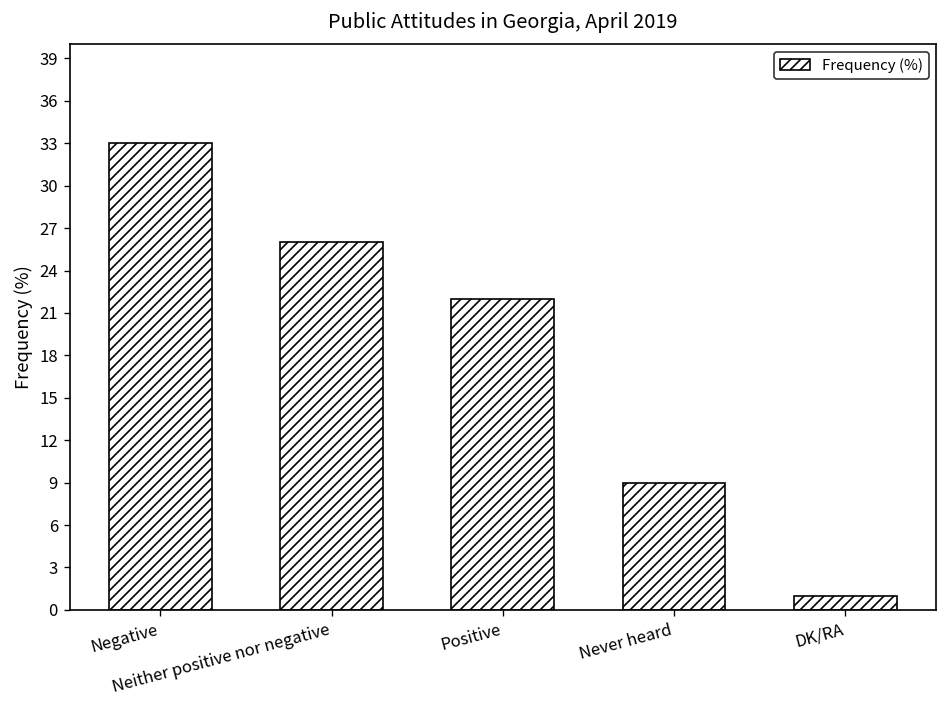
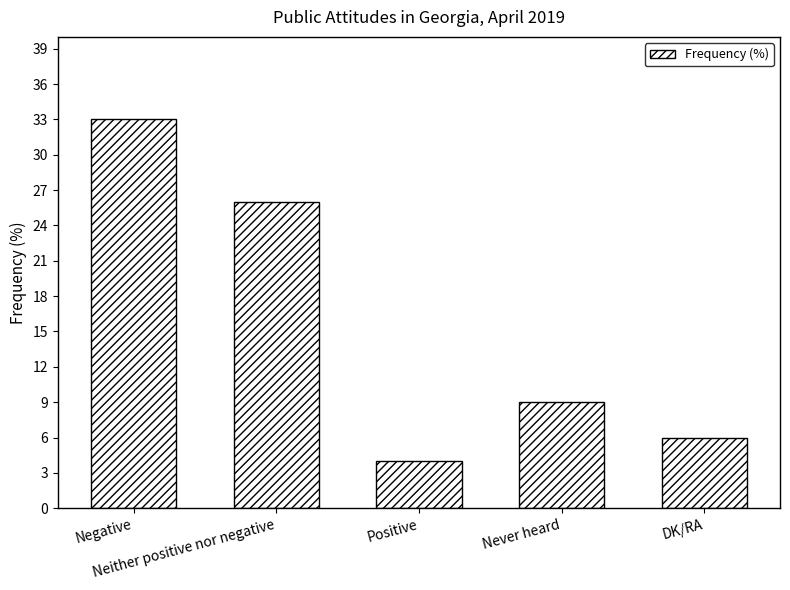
  {
    "Negative": 33,
    "Neither positive nor negative": 26,
-   "Positive": 22,
+   "Positive": 4,
    "Never heard": 9,
-   "DK/RA": 1
+   "DK/RA": 6
  }
